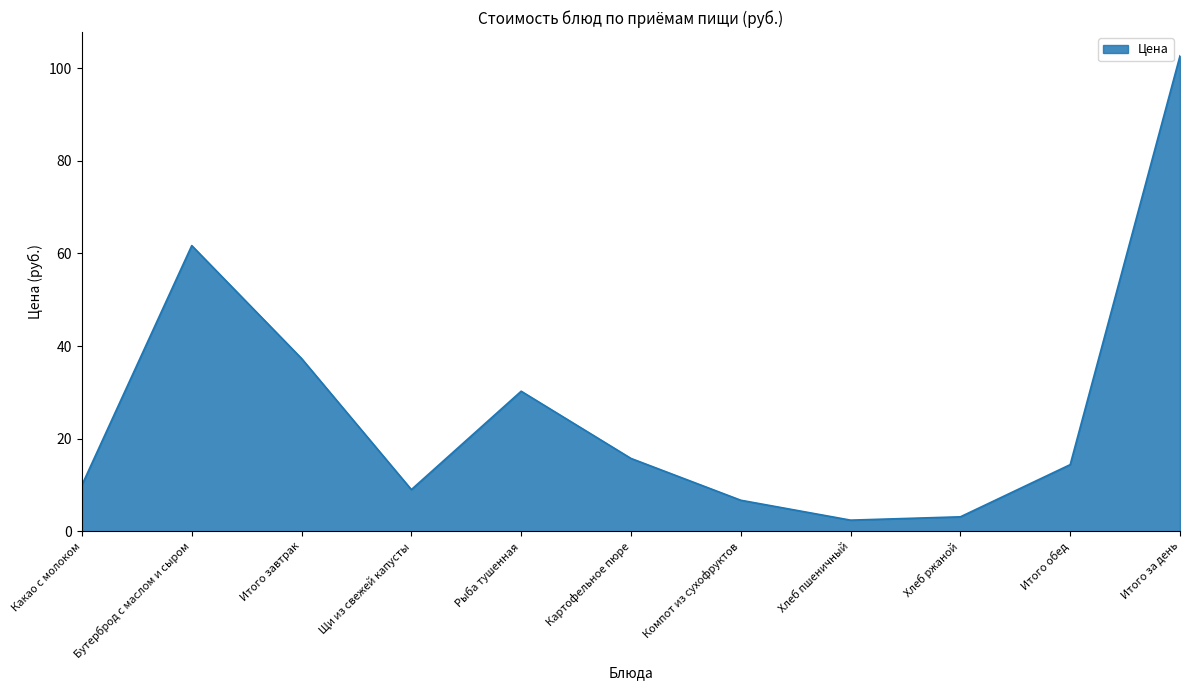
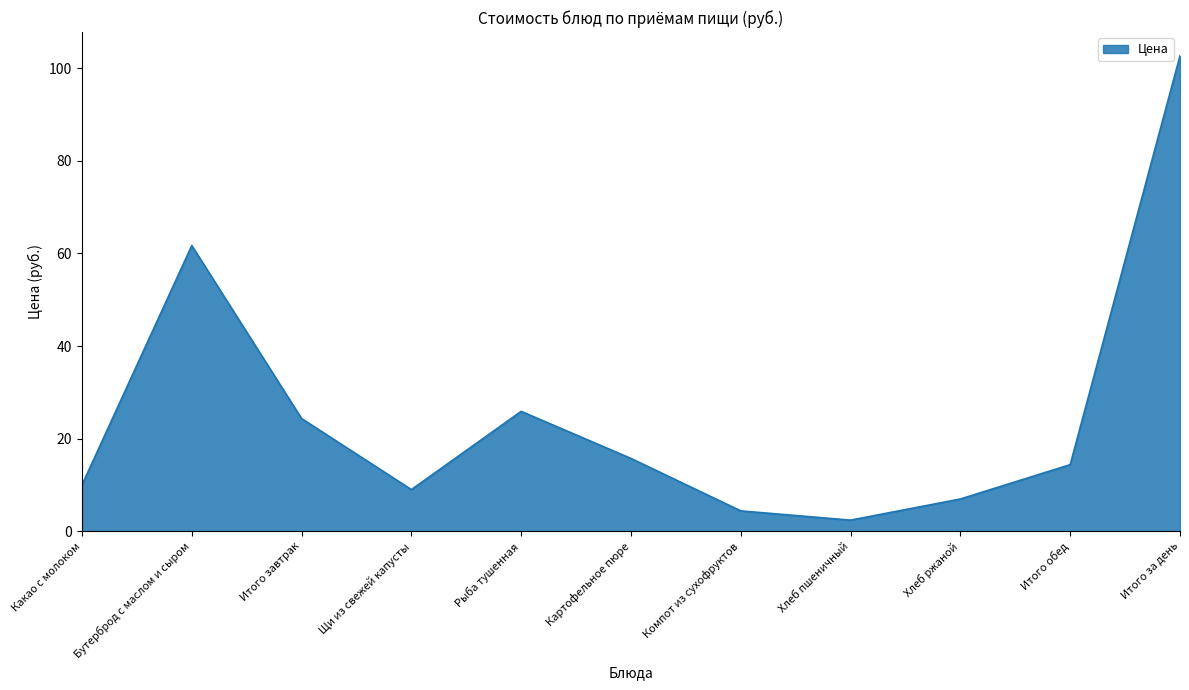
  {
    "Какао с молоком": 10,
    "Бутерброд с маслом и сыром": 62,
-   "Итого завтрак": 37,
+   "Итого завтрак": 24,
    "Щи из свежей капусты": 9,
-   "Рыба тушенная": 30,
+   "Рыба тушенная": 26,
    "Картофельное пюре": 16,
-   "Компот из сухофруктов": 7,
+   "Компот из сухофруктов": 4,
    "Хлеб пшеничный": 2,
-   "Хлеб ржаной": 3,
+   "Хлеб ржаной": 7,
    "Итого обед": 14,
    "Итого за день": 103
  }
